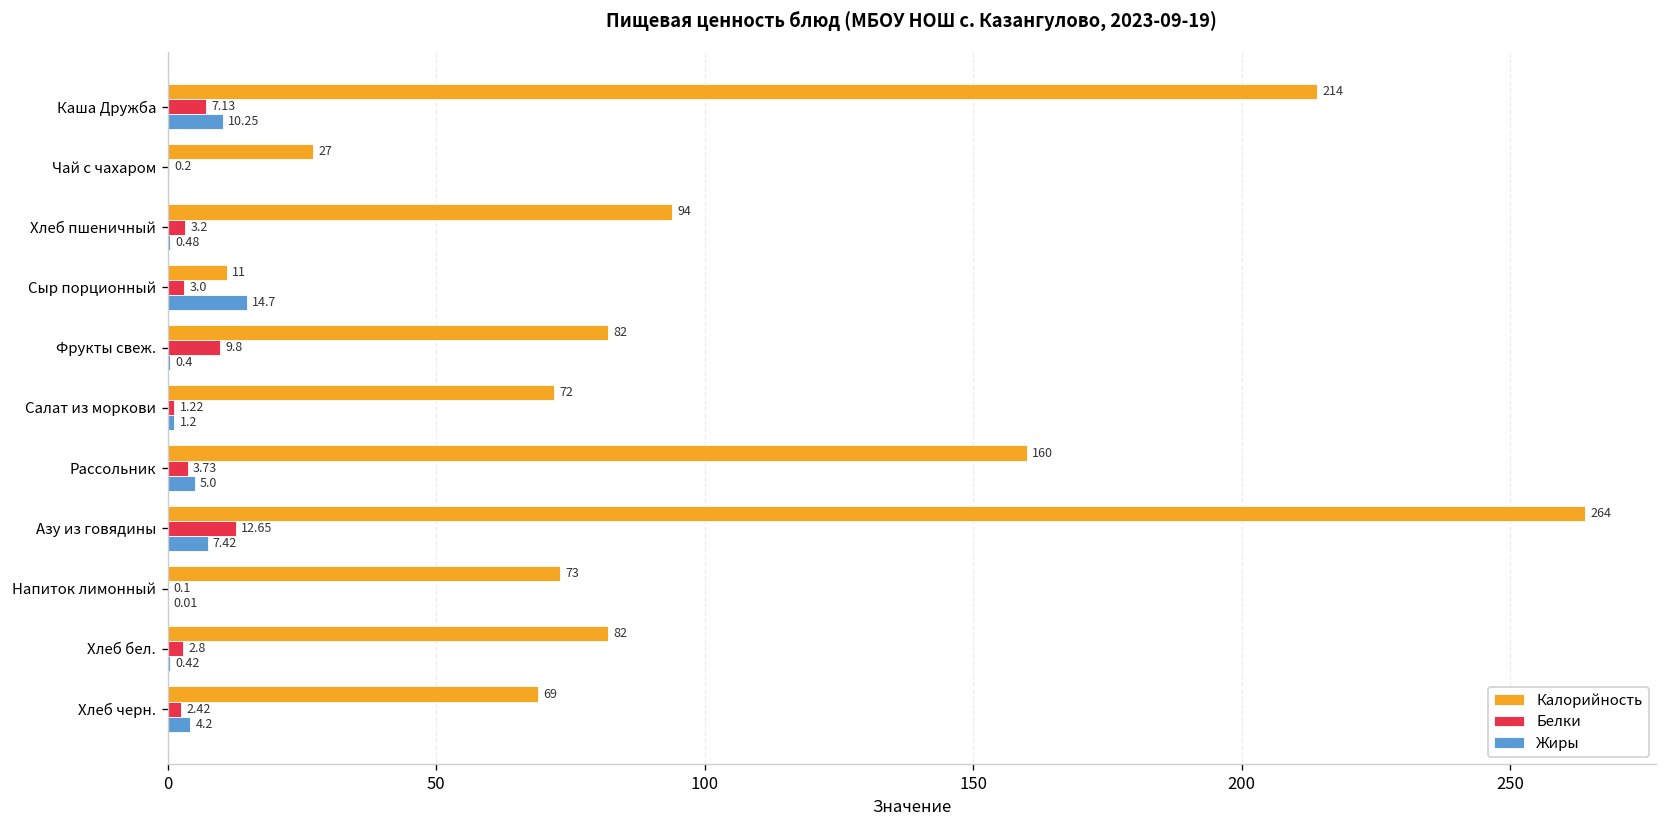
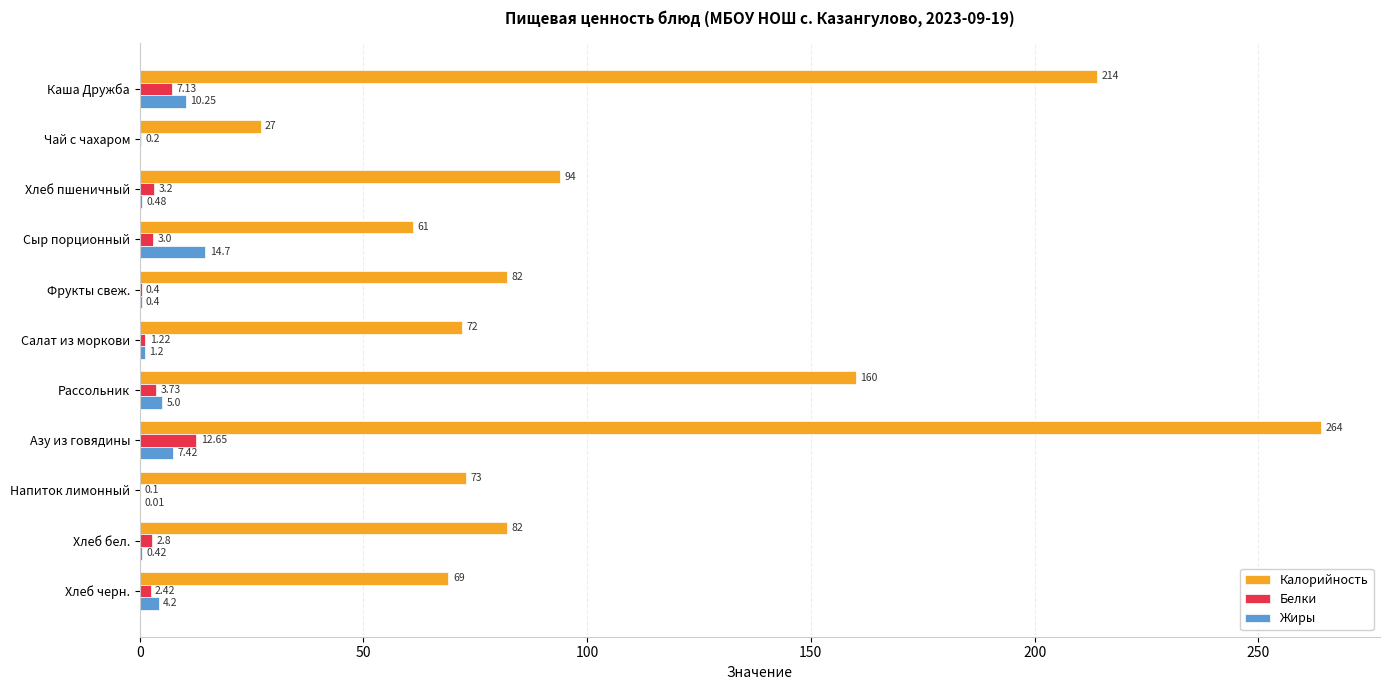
  {
    "Калорийность": {
      "Каша Дружба": 214,
      "Чай с чахаром": 27,
      "Хлеб пшеничный": 94,
-     "Сыр порционный": 11,
+     "Сыр порционный": 61,
      "Фрукты свеж.": 82,
      "Салат из моркови": 72,
      "Рассольник": 160,
      "Азу из говядины": 264,
      "Напиток лимонный": 73,
      "Хлеб бел.": 82,
      "Хлеб черн.": 69
    },
    "Белки": {
      "Каша Дружба": 7.13,
      "Чай с чахаром": 0.2,
      "Хлеб пшеничный": 3.2,
      "Сыр порционный": 3.0,
-     "Фрукты свеж.": 9.8,
+     "Фрукты свеж.": 0.4,
      "Салат из моркови": 1.22,
      "Рассольник": 3.73,
      "Азу из говядины": 12.65,
      "Напиток лимонный": 0.1,
      "Хлеб бел.": 2.8,
      "Хлеб черн.": 2.42
    },
    "Жиры": {
      "Каша Дружба": 10.25,
      "Хлеб пшеничный": 0.48,
      "Сыр порционный": 14.7,
      "Фрукты свеж.": 0.4,
      "Салат из моркови": 1.2,
      "Рассольник": 5.0,
      "Азу из говядины": 7.42,
      "Напиток лимонный": 0.01,
      "Хлеб бел.": 0.42,
      "Хлеб черн.": 4.2
    }
  }
